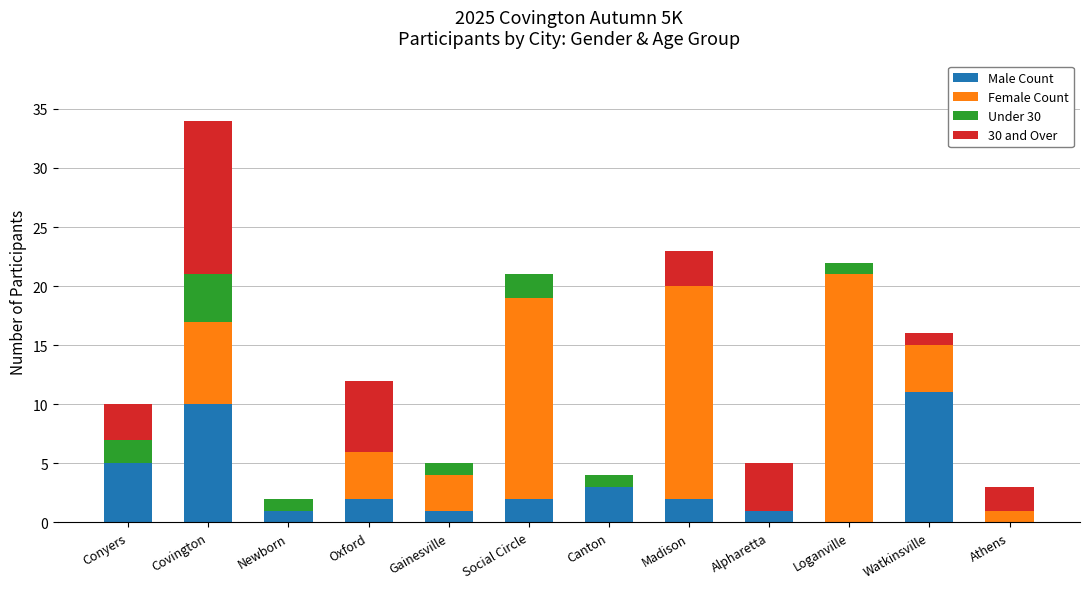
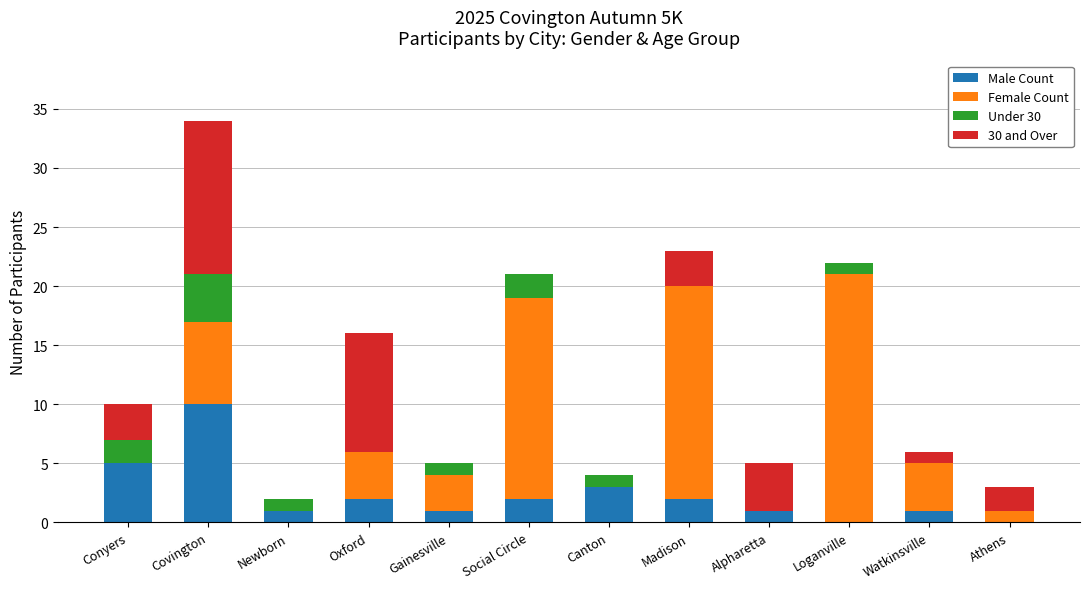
  {
    "Male Count": {
      "Conyers": 5,
      "Covington": 10,
      "Newborn": 1,
      "Oxford": 2,
      "Gainesville": 1,
      "Social Circle": 2,
      "Canton": 3,
      "Madison": 2,
      "Alpharetta": 1,
      "Loganville": 0,
-     "Watkinsville": 11,
+     "Watkinsville": 1,
      "Athens": 0
    },
    "Female Count": {
      "Conyers": 0,
      "Covington": 7,
      "Newborn": 0,
      "Oxford": 4,
      "Gainesville": 3,
      "Social Circle": 17,
      "Canton": 0,
      "Madison": 18,
      "Alpharetta": 0,
      "Loganville": 21,
      "Watkinsville": 4,
      "Athens": 1
    },
    "Under 30": {
      "Conyers": 2,
      "Covington": 4,
      "Newborn": 1,
      "Oxford": 0,
      "Gainesville": 1,
      "Social Circle": 2,
      "Canton": 1,
      "Madison": 0,
      "Alpharetta": 0,
      "Loganville": 1,
      "Watkinsville": 0,
      "Athens": 0
    },
    "30 and Over": {
      "Conyers": 3,
      "Covington": 13,
      "Newborn": 0,
-     "Oxford": 6,
+     "Oxford": 10,
      "Gainesville": 0,
      "Social Circle": 0,
      "Canton": 0,
      "Madison": 3,
      "Alpharetta": 4,
      "Loganville": 0,
      "Watkinsville": 1,
      "Athens": 2
    }
  }
